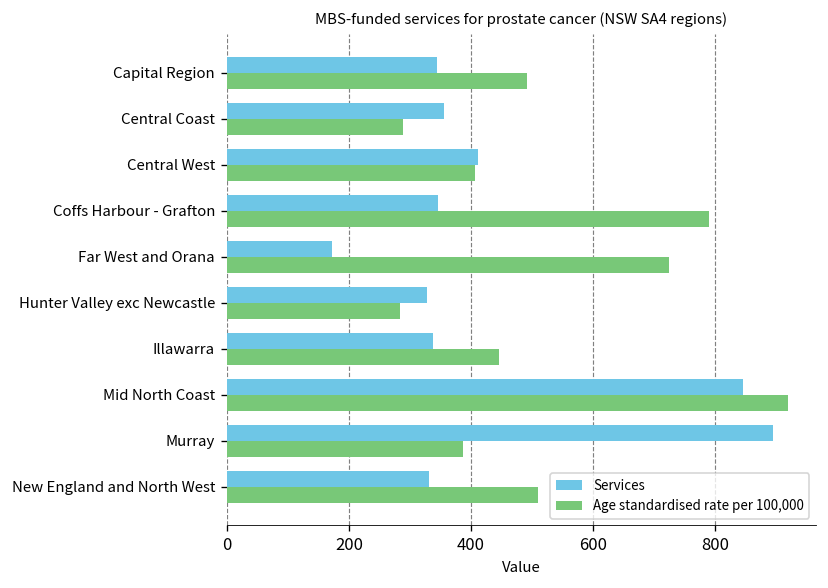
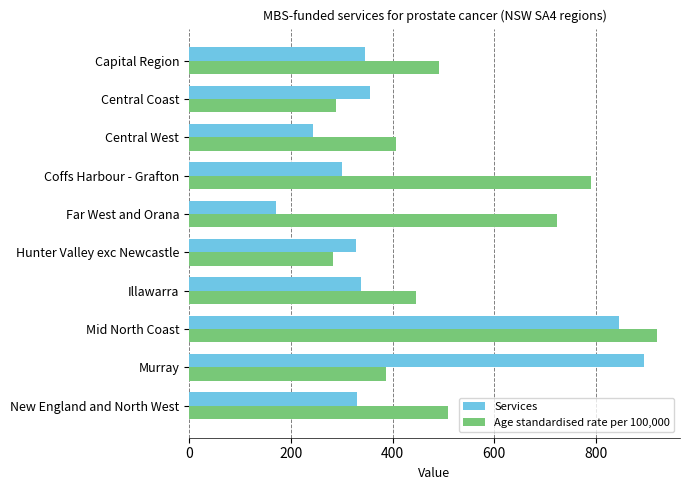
  {
    "Services": {
      "Capital Region": 350,
      "Central Coast": 360,
-     "Central West": 410,
-     "Coffs Harbour - Grafton": 350,
+     "Central West": 240,
+     "Coffs Harbour - Grafton": 300,
      "Far West and Orana": 170,
      "Hunter Valley exc Newcastle": 330,
      "Illawarra": 340,
      "Mid North Coast": 850,
      "Murray": 890,
      "New England and North West": 330
    },
    "Age standardised rate per 100,000": {
      "Capital Region": 490,
      "Central Coast": 290,
      "Central West": 410,
      "Coffs Harbour - Grafton": 790,
      "Far West and Orana": 720,
      "Hunter Valley exc Newcastle": 280,
      "Illawarra": 450,
      "Mid North Coast": 920,
      "Murray": 390,
      "New England and North West": 510
    }
  }
